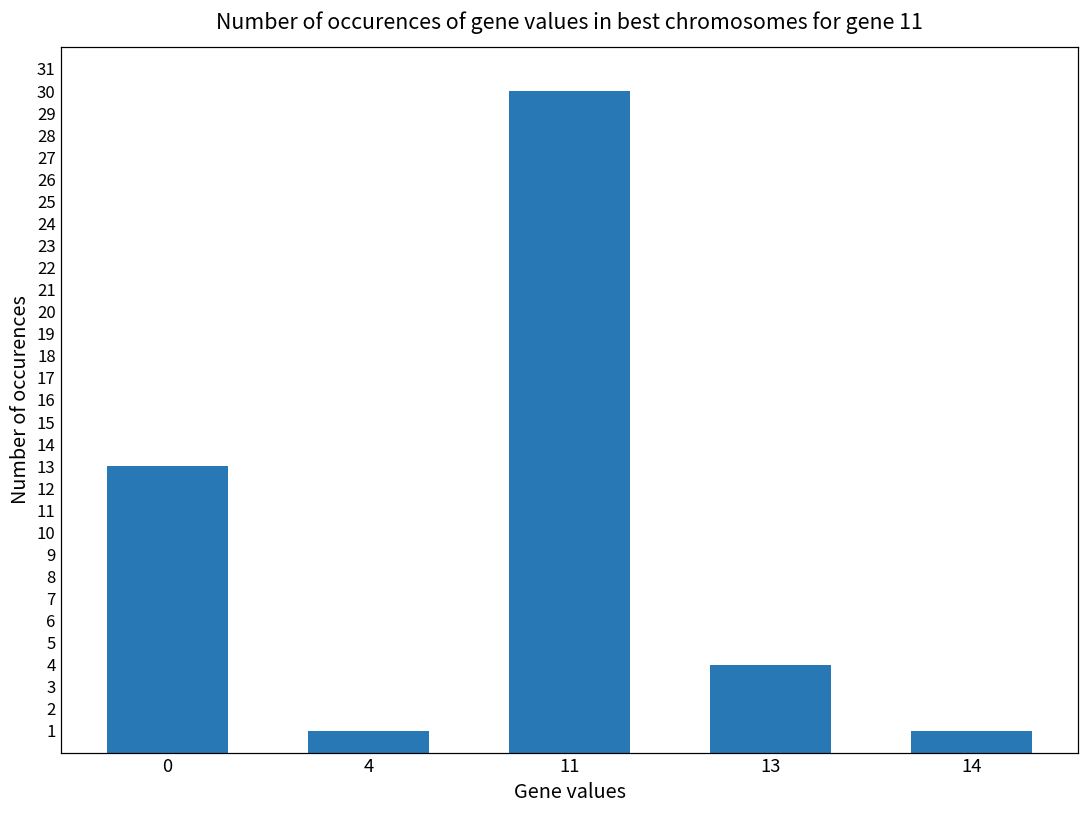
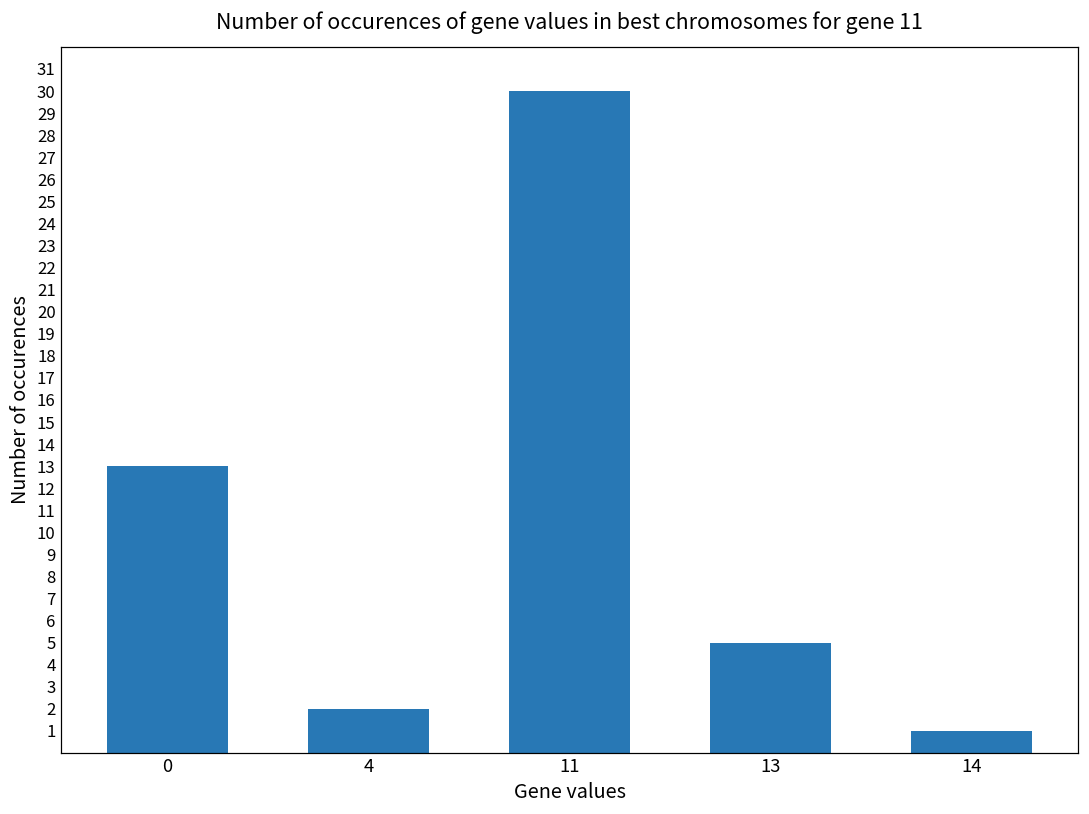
  {
    "0": 13,
-   "4": 1,
+   "4": 2,
    "11": 30,
-   "13": 4,
+   "13": 5,
    "14": 1
  }
